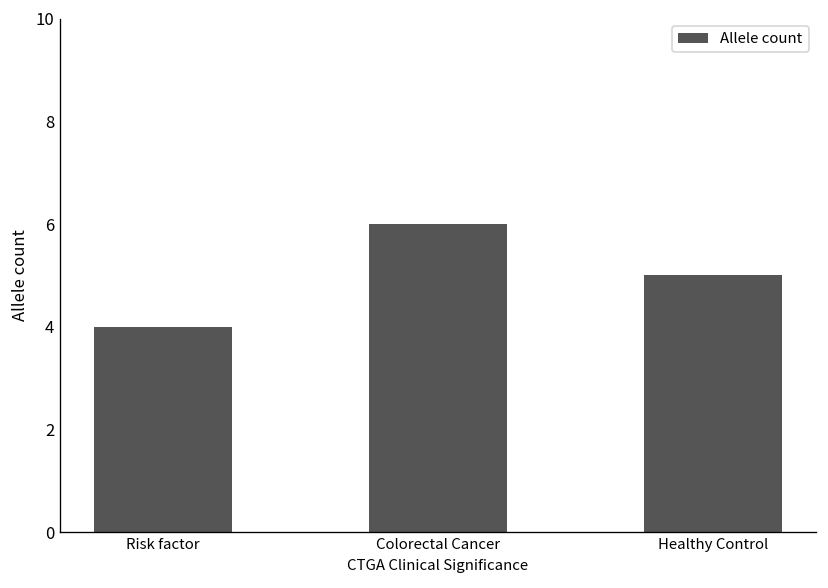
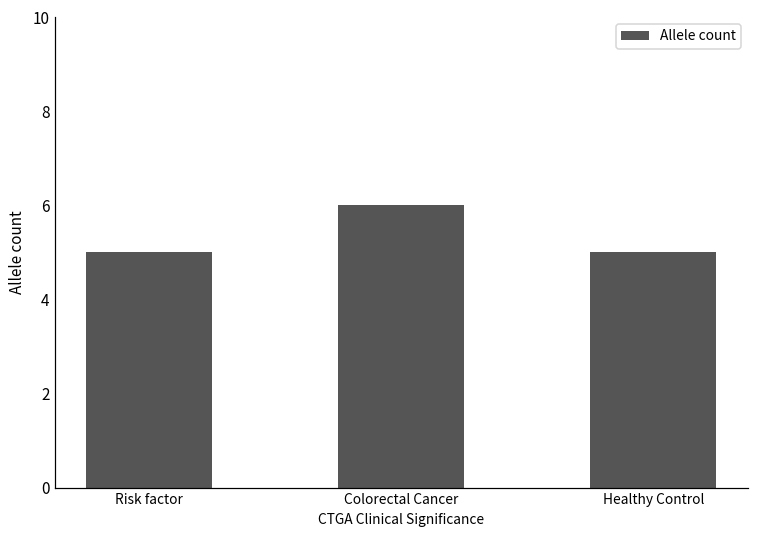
  {
-   "Risk factor": 4,
+   "Risk factor": 5,
    "Colorectal Cancer": 6,
    "Healthy Control": 5
  }
